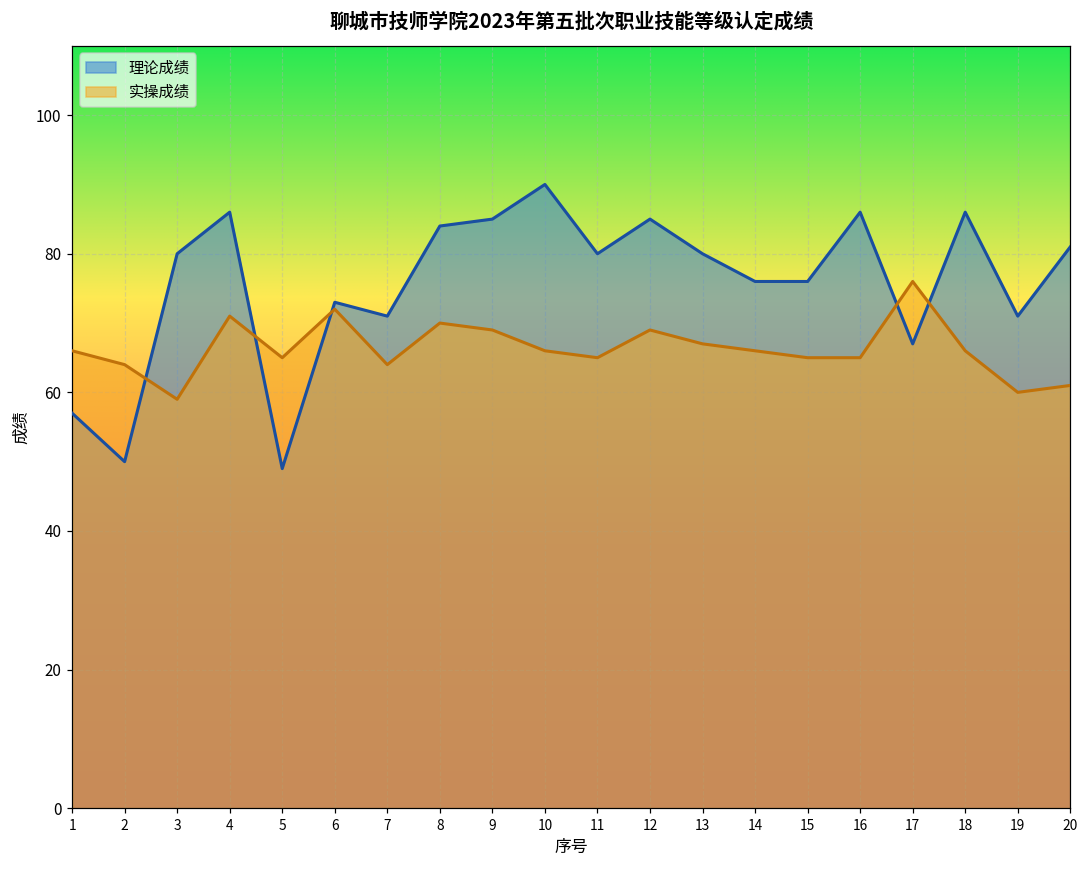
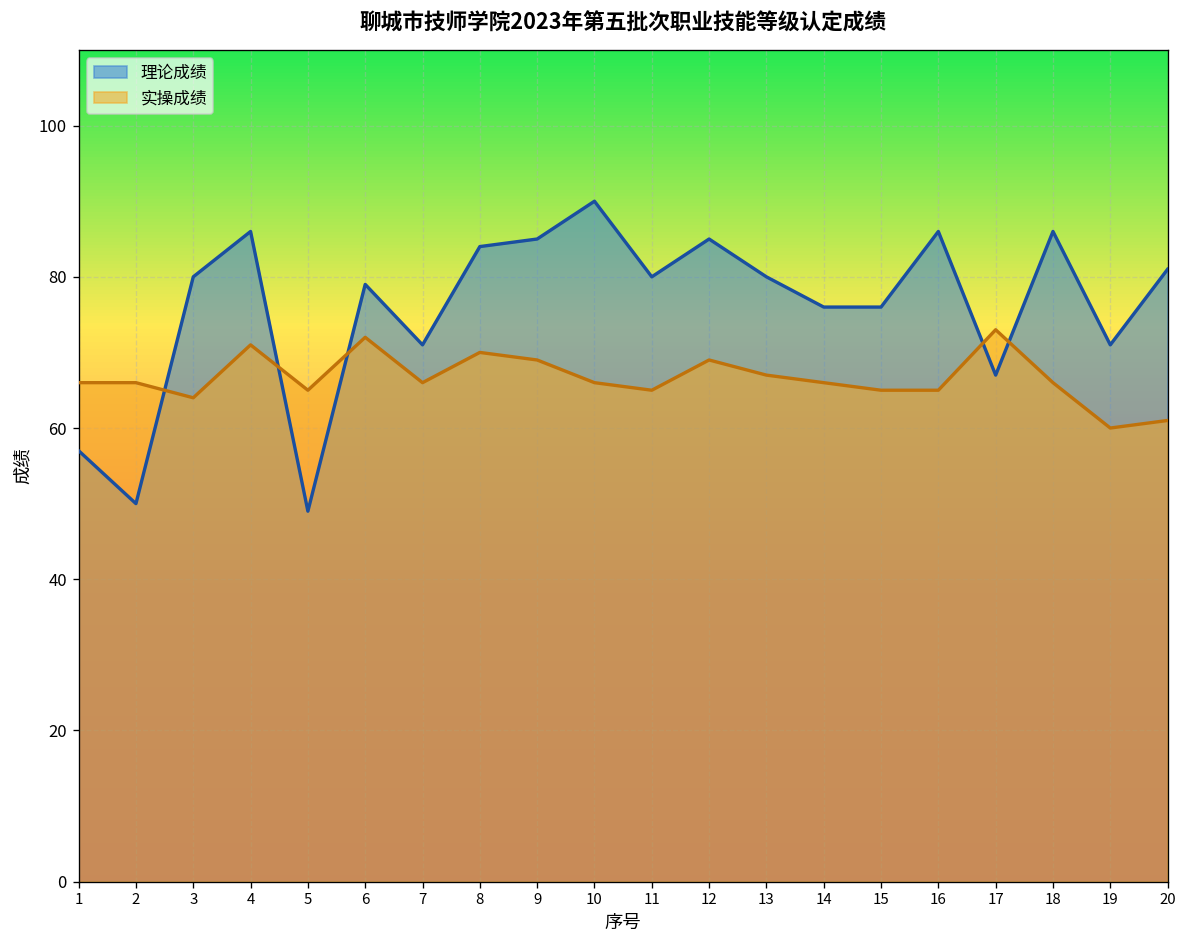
  {
    "理论成绩": {
      "1": 57,
      "2": 50,
      "3": 80,
      "4": 86,
      "5": 49,
-     "6": 73,
+     "6": 79,
      "7": 71,
      "8": 84,
      "9": 85,
      "10": 90,
      "11": 80,
      "12": 85,
      "13": 80,
      "14": 76,
      "15": 76,
      "16": 86,
      "17": 67,
      "18": 86,
      "19": 71,
      "20": 81
    },
    "实操成绩": {
      "1": 66,
-     "2": 64,
-     "3": 59,
+     "2": 66,
+     "3": 64,
      "4": 71,
      "5": 65,
      "6": 72,
-     "7": 64,
+     "7": 66,
      "8": 70,
      "9": 69,
      "10": 66,
      "11": 65,
      "12": 69,
      "13": 67,
      "14": 66,
      "15": 65,
      "16": 65,
-     "17": 76,
+     "17": 73,
      "18": 66,
      "19": 60,
      "20": 61
    }
  }
